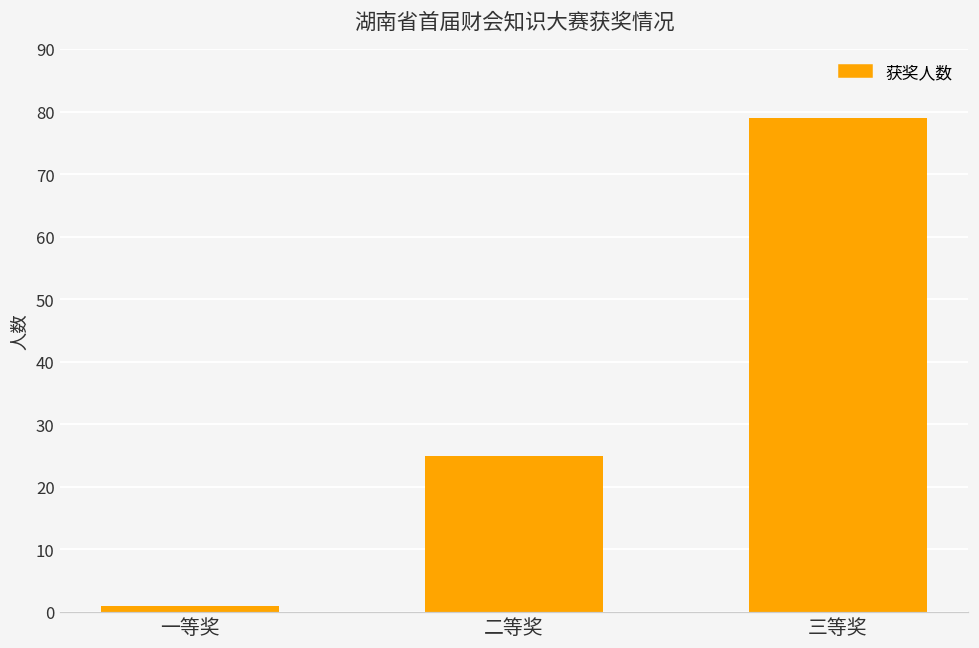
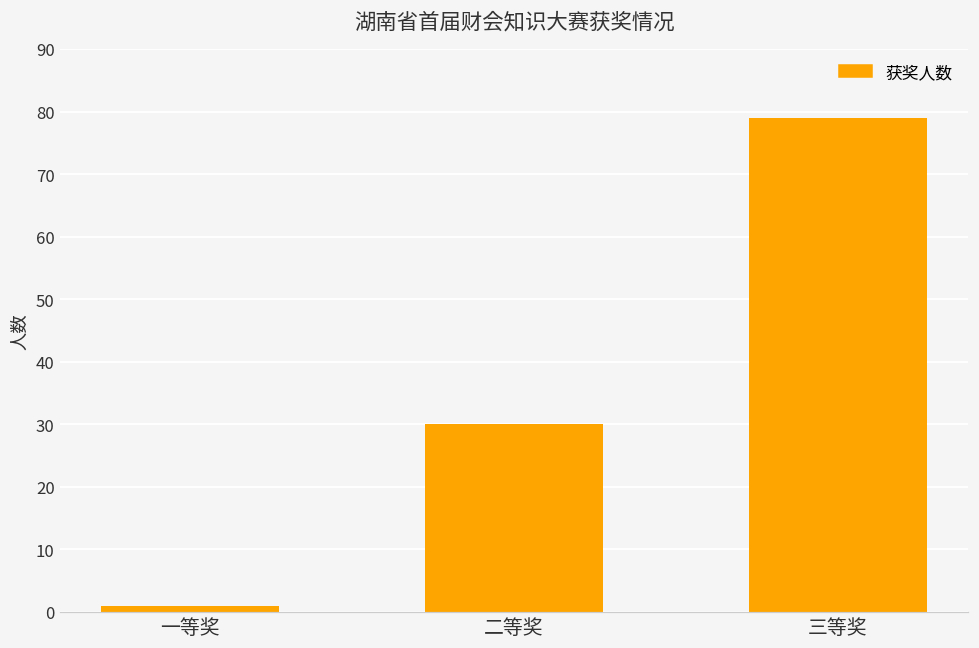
  {
    "一等奖": 1,
-   "二等奖": 25,
+   "二等奖": 30,
    "三等奖": 79
  }
